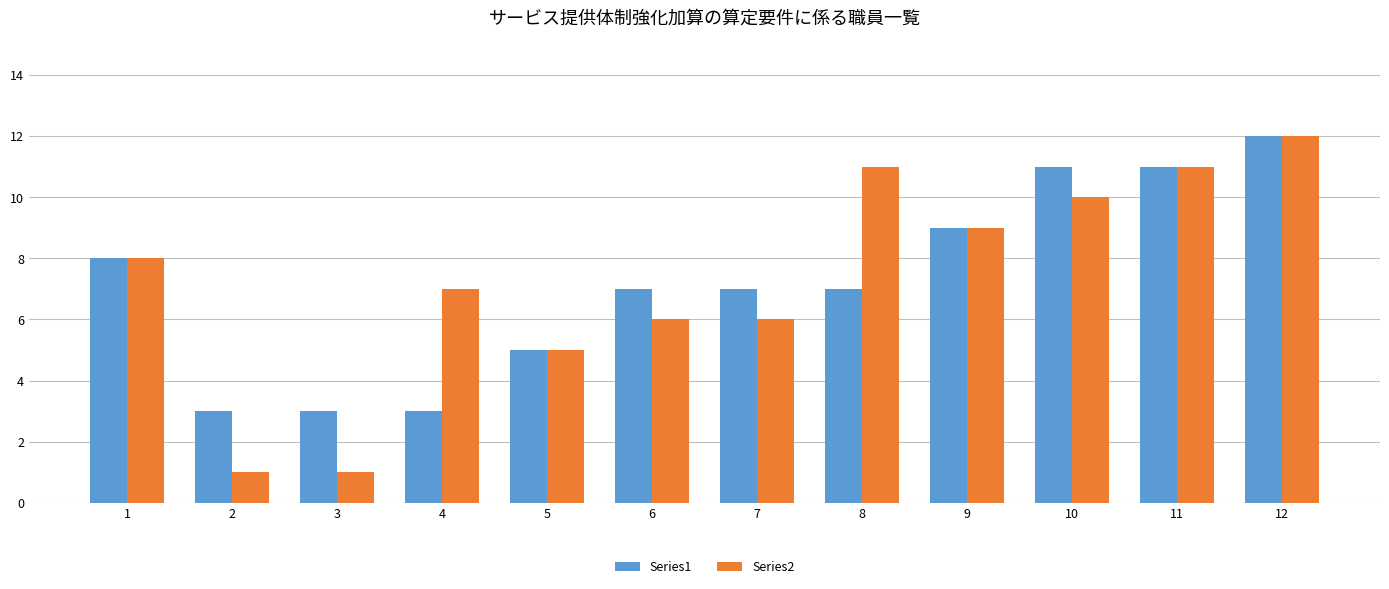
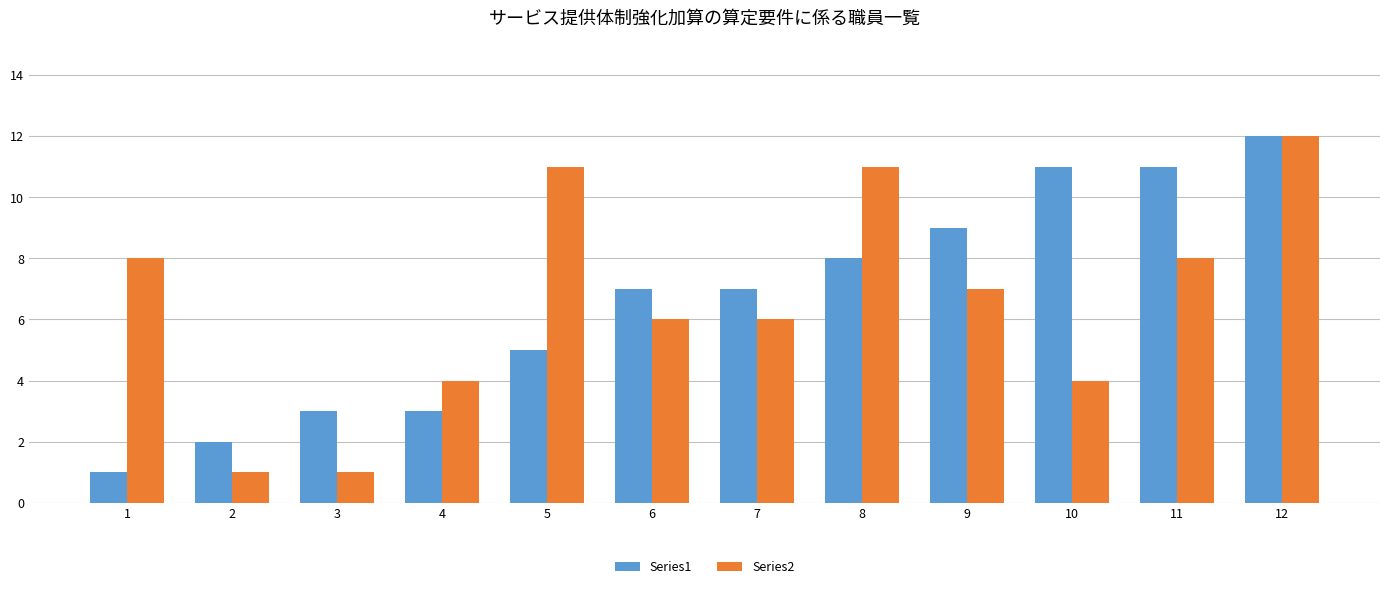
  {
    "Series1": {
-     "1": 8,
-     "2": 3,
+     "1": 1,
+     "2": 2,
      "3": 3,
      "4": 3,
      "5": 5,
      "6": 7,
      "7": 7,
-     "8": 7,
+     "8": 8,
      "9": 9,
      "10": 11,
      "11": 11,
      "12": 12
    },
    "Series2": {
      "1": 8,
      "2": 1,
      "3": 1,
-     "4": 7,
-     "5": 5,
+     "4": 4,
+     "5": 11,
      "6": 6,
      "7": 6,
      "8": 11,
-     "9": 9,
-     "10": 10,
-     "11": 11,
+     "9": 7,
+     "10": 4,
+     "11": 8,
      "12": 12
    }
  }
